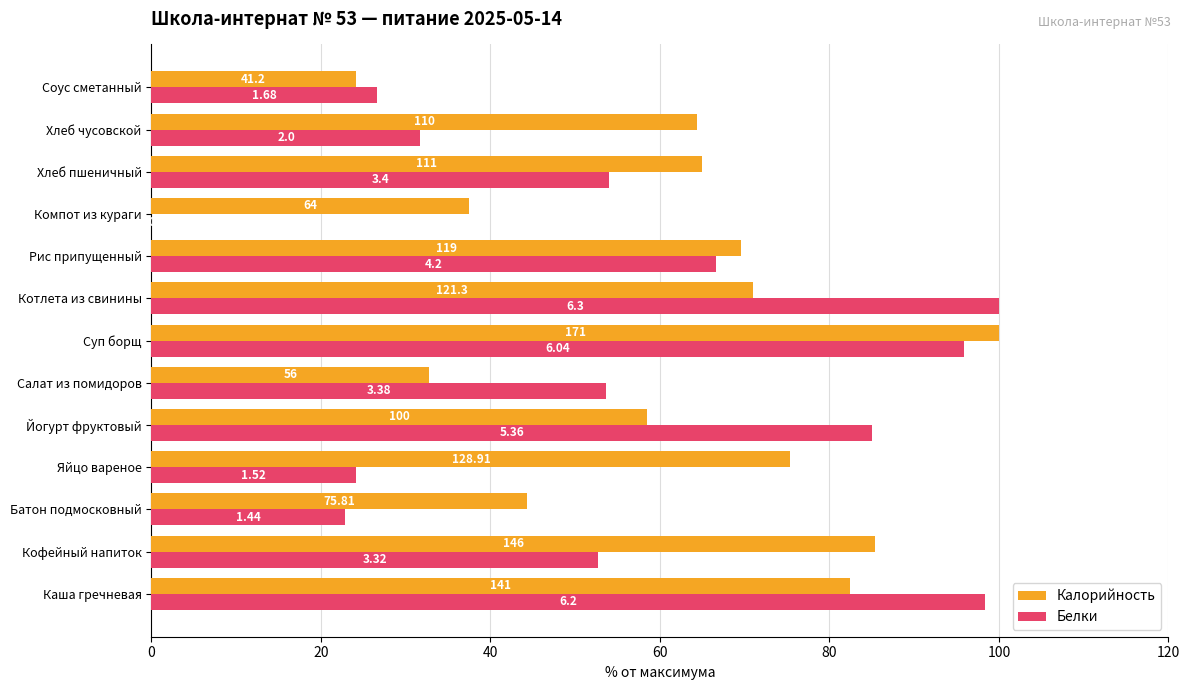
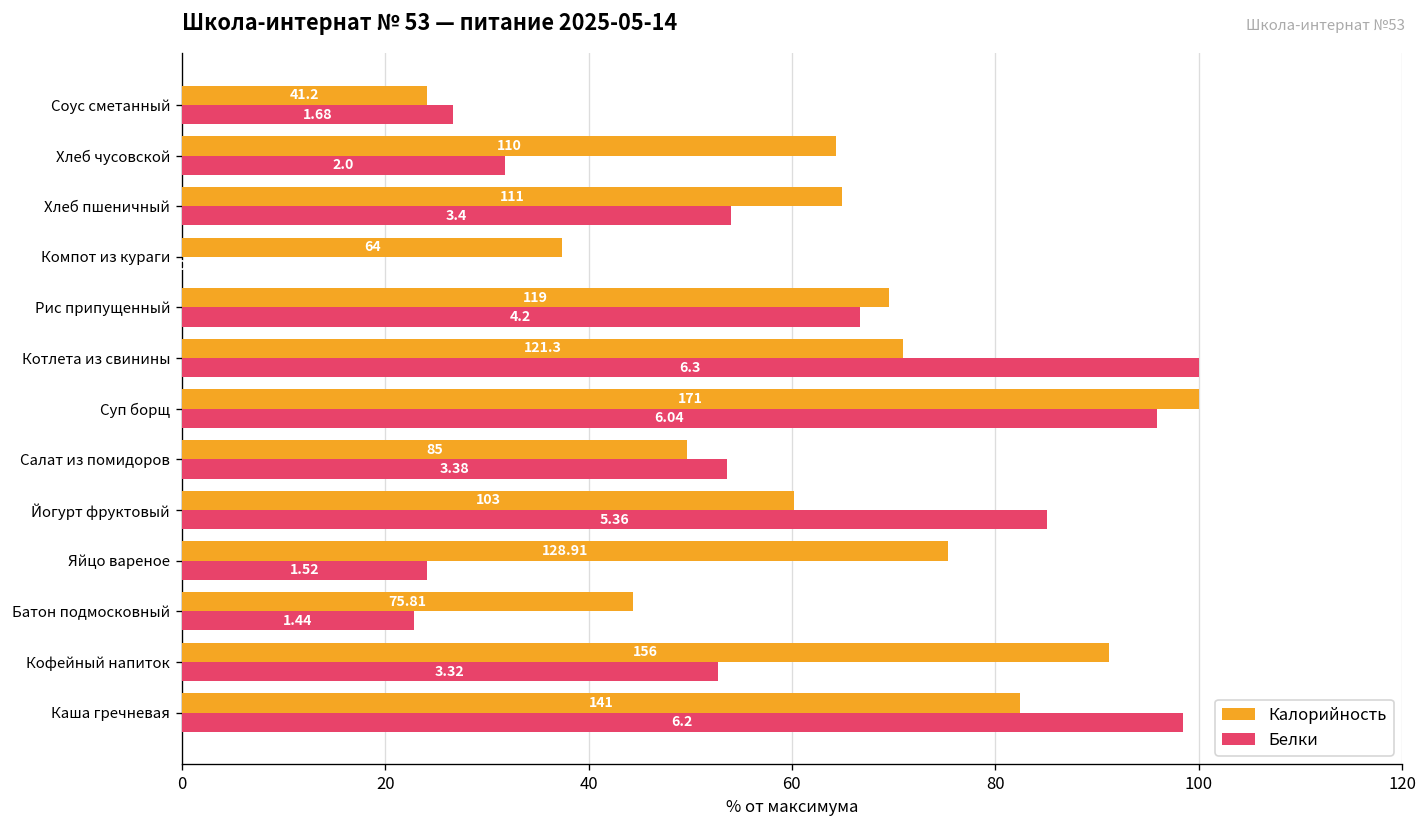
  {
    "Калорийность": {
-     "Салат из помидоров": 56,
-     "Йогурт фруктовый": 100,
-     "Кофейный напиток": 146
+     "Салат из помидоров": 85,
+     "Йогурт фруктовый": 103,
+     "Кофейный напиток": 156
    },
    "Белки": {
      "Компот из кураги": 0
    }
  }
